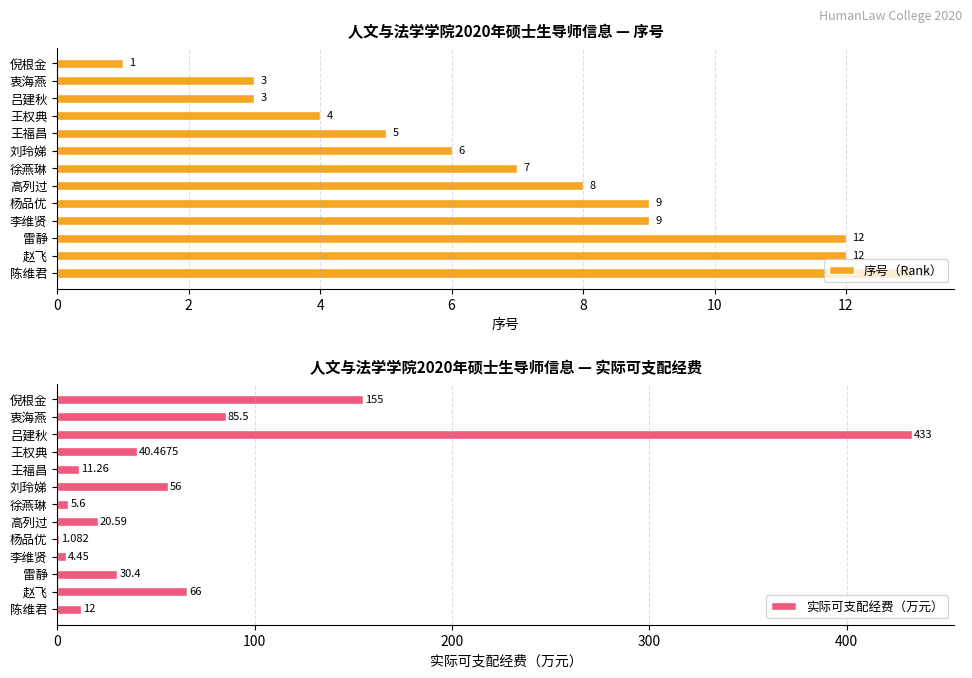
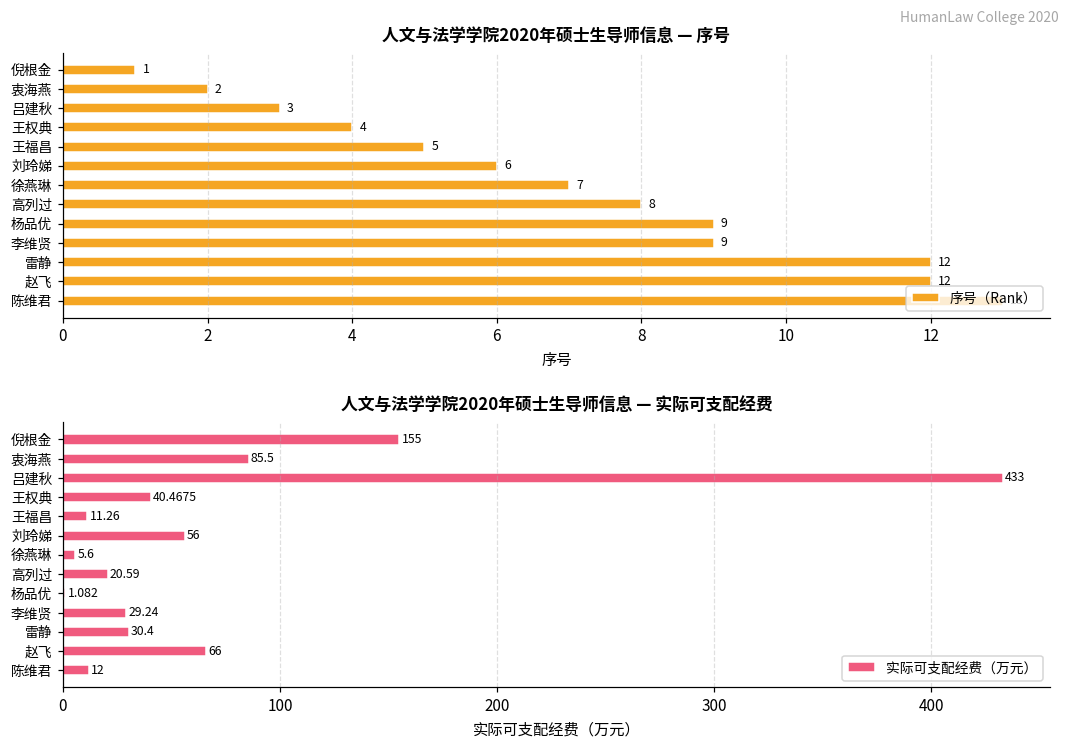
  {
    "人文与法学学院2020年硕士生导师信息 — 序号": {
      "倪根金": 1,
-     "衷海燕": 3,
+     "衷海燕": 2,
      "吕建秋": 3,
      "王权典": 4,
      "王福昌": 5,
      "刘玲娣": 6,
      "徐燕琳": 7,
      "高列过": 8,
      "杨品优": 9,
      "李维贤": 9,
      "雷静": 12
    },
    "人文与法学学院2020年硕士生导师信息 — 实际可支配经费": {
      "倪根金": 155,
      "衷海燕": 85.5,
      "吕建秋": 433,
      "王权典": 40.4675,
      "王福昌": 11.26,
      "刘玲娣": 56,
      "徐燕琳": 5.6,
      "高列过": 20.59,
      "杨品优": 1.082,
-     "李维贤": 4.45,
+     "李维贤": 29.24,
      "雷静": 30.4,
      "赵飞": 66,
      "陈维君": 12
    }
  }
